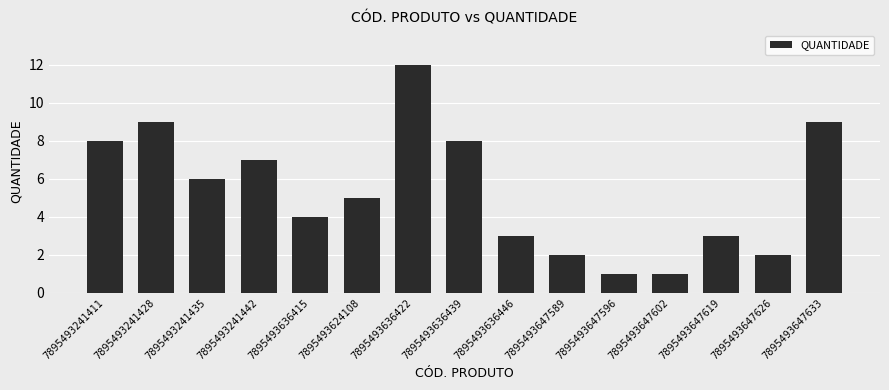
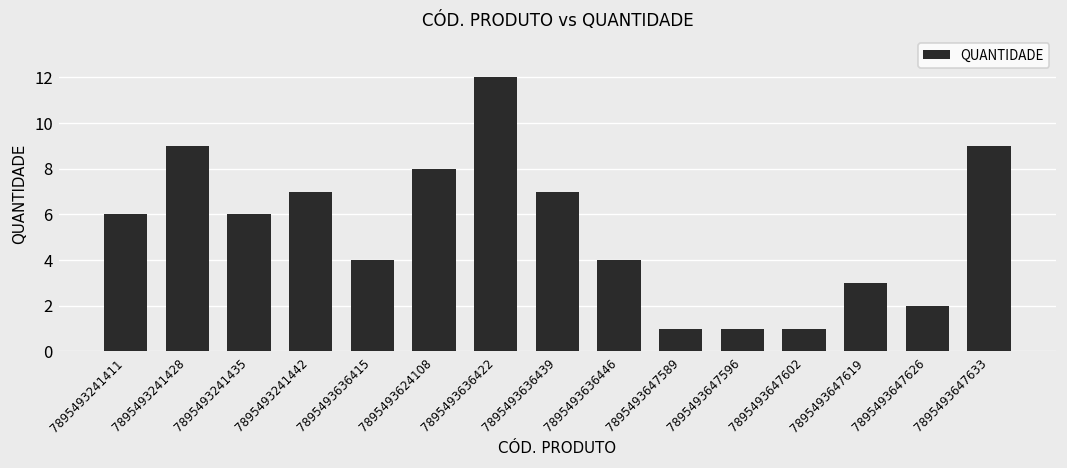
  {
-   "7895493241411": 8,
+   "7895493241411": 6,
    "7895493241428": 9,
    "7895493241435": 6,
    "7895493241442": 7,
    "7895493636415": 4,
-   "7895493624108": 5,
+   "7895493624108": 8,
    "7895493636422": 12,
-   "7895493636439": 8,
-   "7895493636446": 3,
-   "7895493647589": 2,
+   "7895493636439": 7,
+   "7895493636446": 4,
+   "7895493647589": 1,
    "7895493647596": 1,
    "7895493647602": 1,
    "7895493647619": 3,
    "7895493647626": 2,
    "7895493647633": 9
  }
